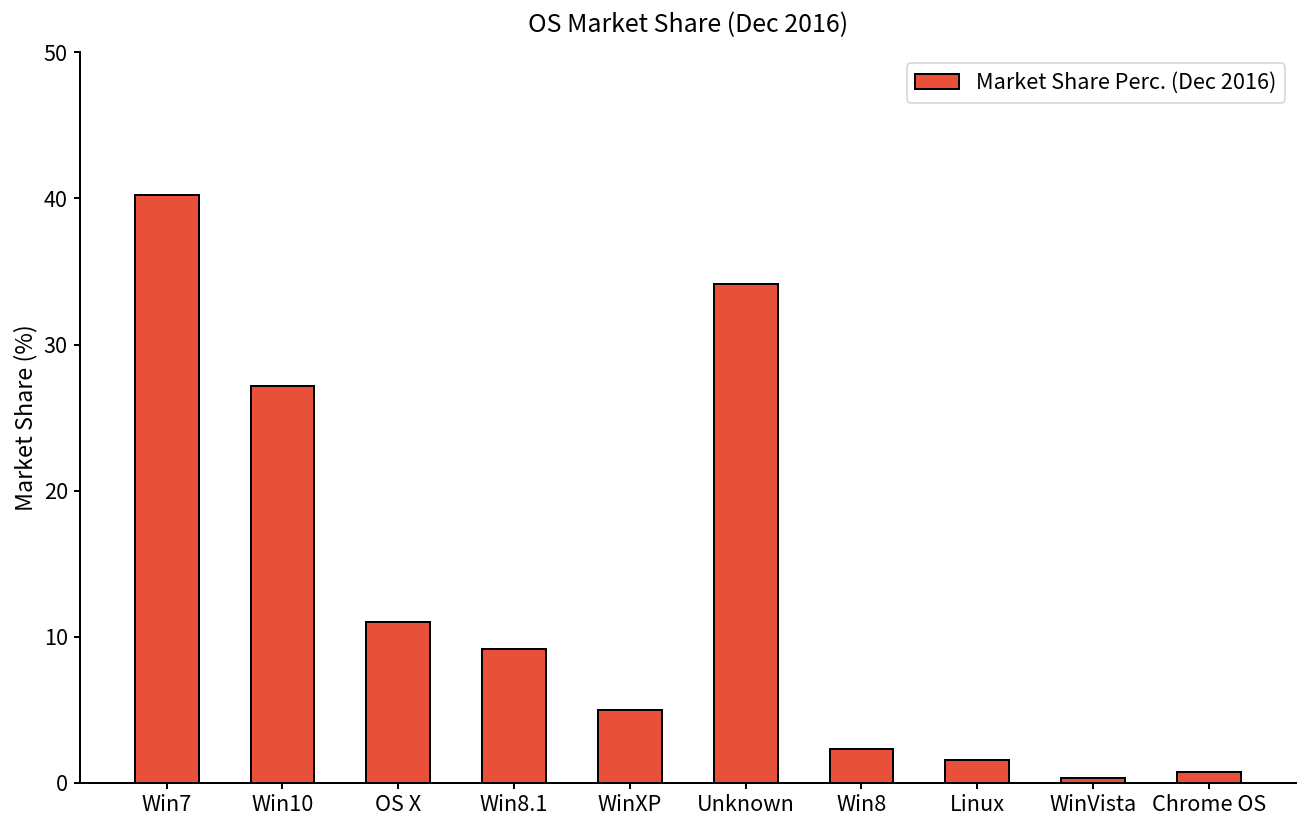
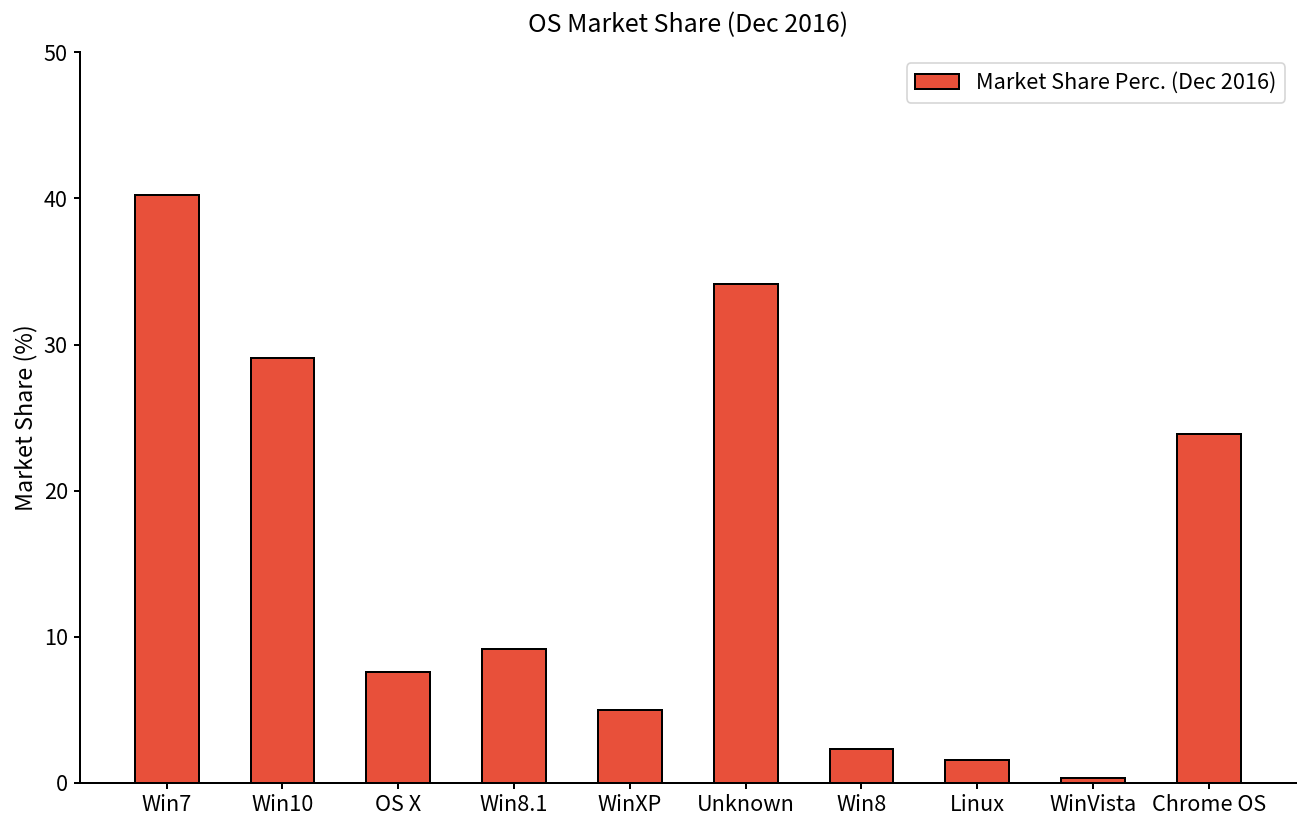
  {
    "Win7": 40.2,
-   "Win10": 27.2,
-   "OS X": 11.0,
+   "Win10": 29.1,
+   "OS X": 7.6,
    "Win8.1": 9.2,
    "WinXP": 5.0,
    "Unknown": 34.1,
    "Win8": 2.3,
    "Linux": 1.6,
    "WinVista": 0.3,
-   "Chrome OS": 0.7
+   "Chrome OS": 23.9
  }
